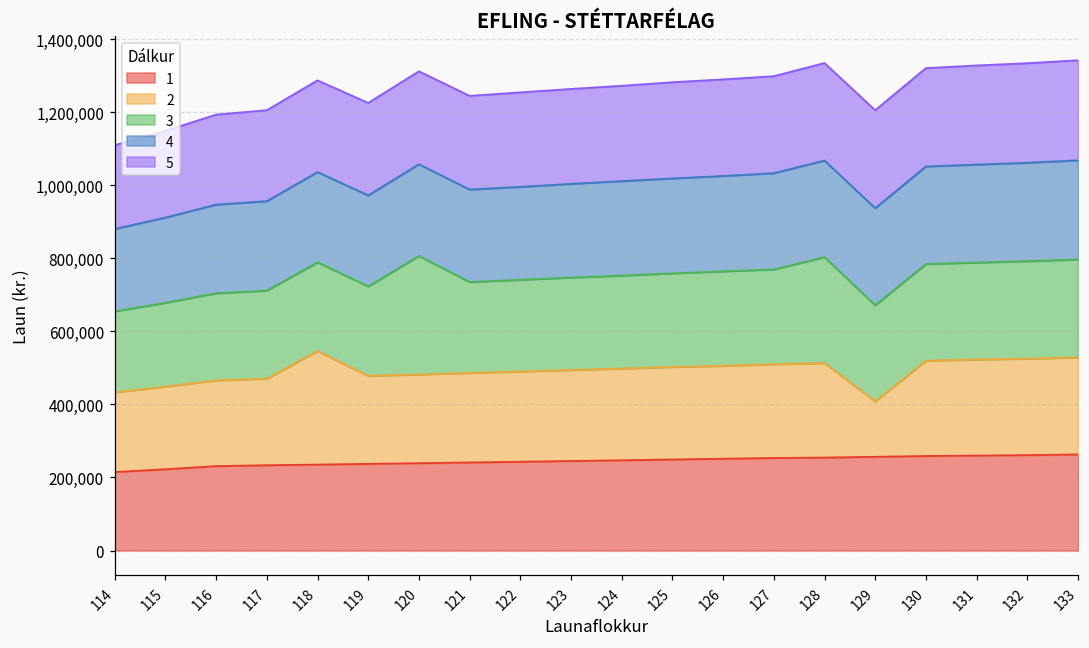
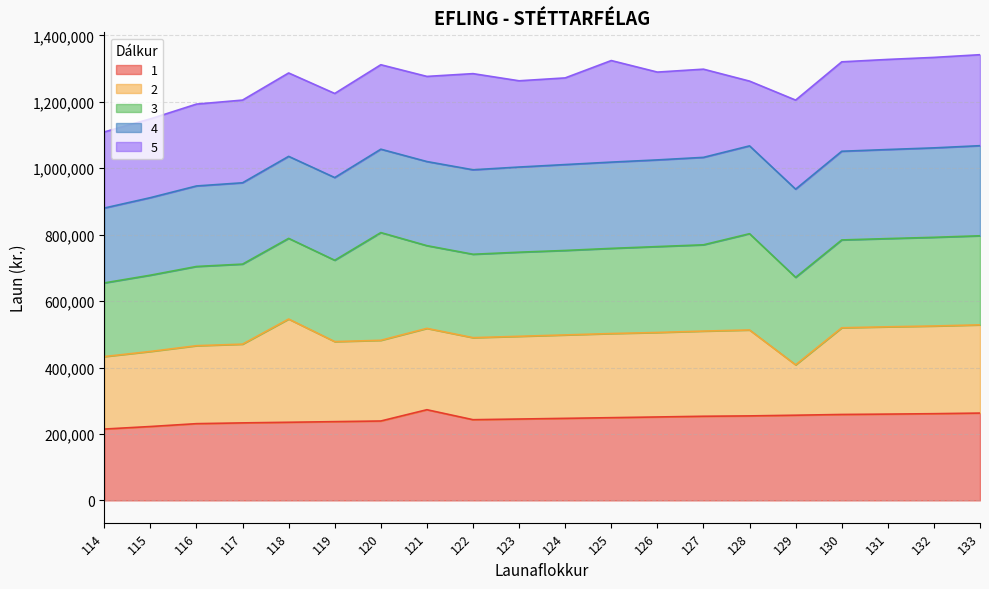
  {
    "1": {
      "114": "210,000",
      "115": "220,000",
      "116": "230,000",
      "117": "230,000",
      "118": "240,000",
      "119": "240,000",
      "120": "240,000",
-     "121": "240,000",
+     "121": "270,000",
      "122": "240,000",
      "123": "240,000",
      "124": "250,000",
      "125": "250,000",
      "126": "250,000",
      "127": "250,000",
      "128": "250,000",
      "129": "260,000",
      "130": "260,000",
      "131": "260,000",
      "132": "260,000",
      "133": "260,000"
    },
    "2": {
      "114": "220,000",
      "115": "230,000",
      "116": "230,000",
      "117": "240,000",
      "118": "310,000",
      "119": "240,000",
      "120": "240,000",
      "121": "240,000",
      "122": "250,000",
      "123": "250,000",
      "124": "250,000",
      "125": "250,000",
      "126": "250,000",
      "127": "260,000",
      "128": "260,000",
      "129": "150,000",
      "130": "260,000",
      "131": "260,000",
      "132": "260,000",
      "133": "270,000"
    },
    "3": {
      "114": "220,000",
      "115": "230,000",
      "116": "240,000",
      "117": "240,000",
      "118": "240,000",
      "119": "240,000",
      "120": "320,000",
      "121": "250,000",
      "122": "250,000",
      "123": "250,000",
      "124": "250,000",
      "125": "260,000",
      "126": "260,000",
      "127": "260,000",
      "128": "290,000",
      "129": "260,000",
      "130": "260,000",
      "131": "270,000",
      "132": "270,000",
      "133": "270,000"
    },
    "4": {
      "114": "230,000",
      "115": "230,000",
      "116": "240,000",
      "117": "240,000",
      "118": "250,000",
      "119": "250,000",
      "120": "250,000",
      "121": "250,000",
      "122": "250,000",
      "123": "260,000",
      "124": "260,000",
      "125": "260,000",
      "126": "260,000",
      "127": "260,000",
      "128": "260,000",
      "129": "270,000",
      "130": "270,000",
      "131": "270,000",
      "132": "270,000",
      "133": "270,000"
    },
    "5": {
      "114": "230,000",
      "116": "250,000",
      "117": "250,000",
      "118": "250,000",
      "119": "250,000",
      "120": "250,000",
      "121": "260,000",
-     "122": "260,000",
+     "122": "290,000",
      "123": "260,000",
      "124": "260,000",
-     "125": "260,000",
+     "125": "310,000",
      "126": "260,000",
      "127": "270,000",
-     "128": "270,000",
+     "128": "190,000",
      "129": "270,000",
      "130": "270,000",
      "131": "270,000",
      "132": "270,000",
      "133": "270,000"
    }
  }
